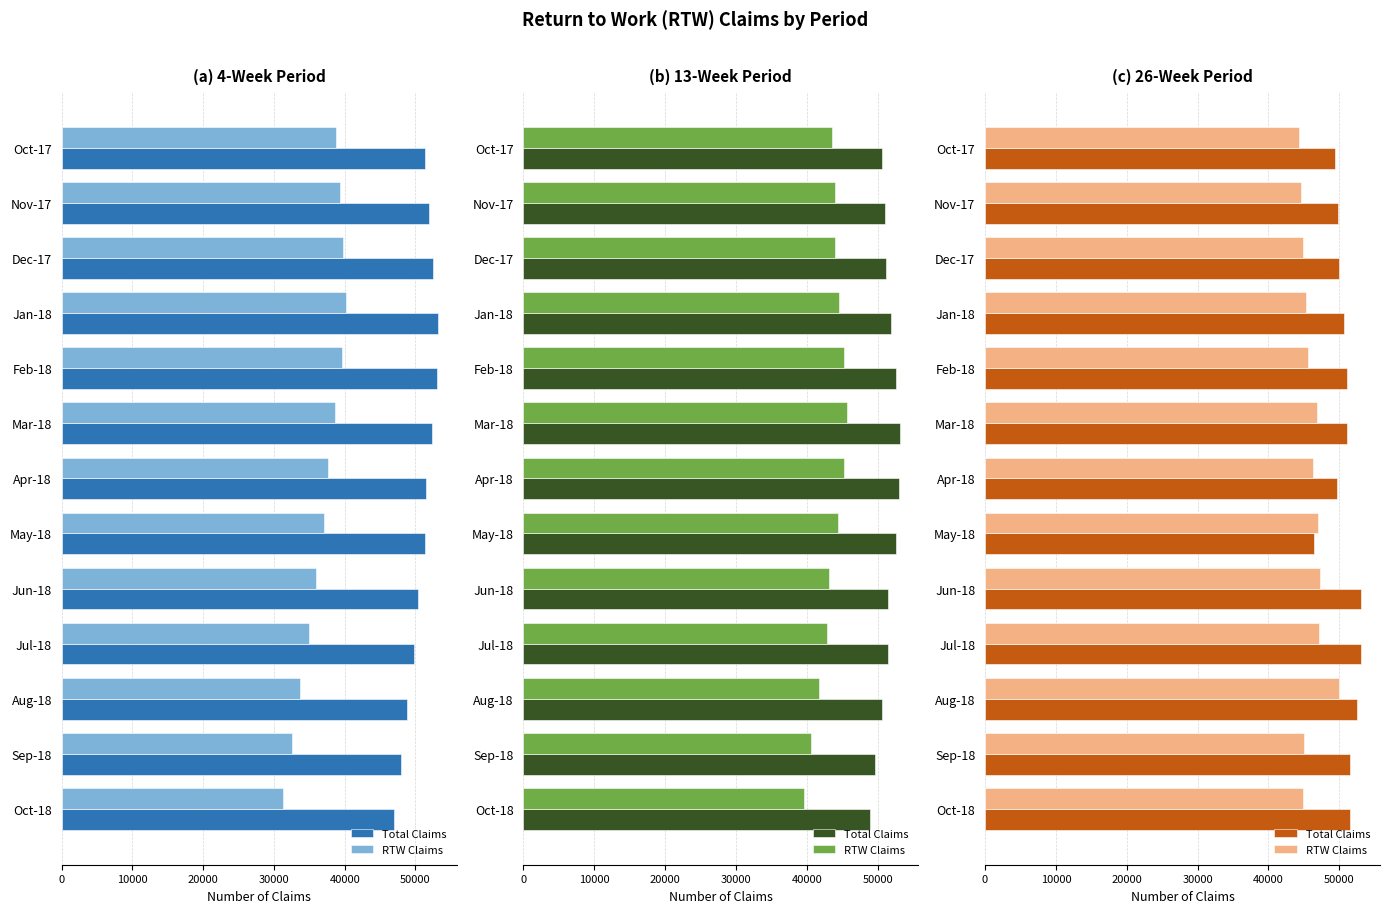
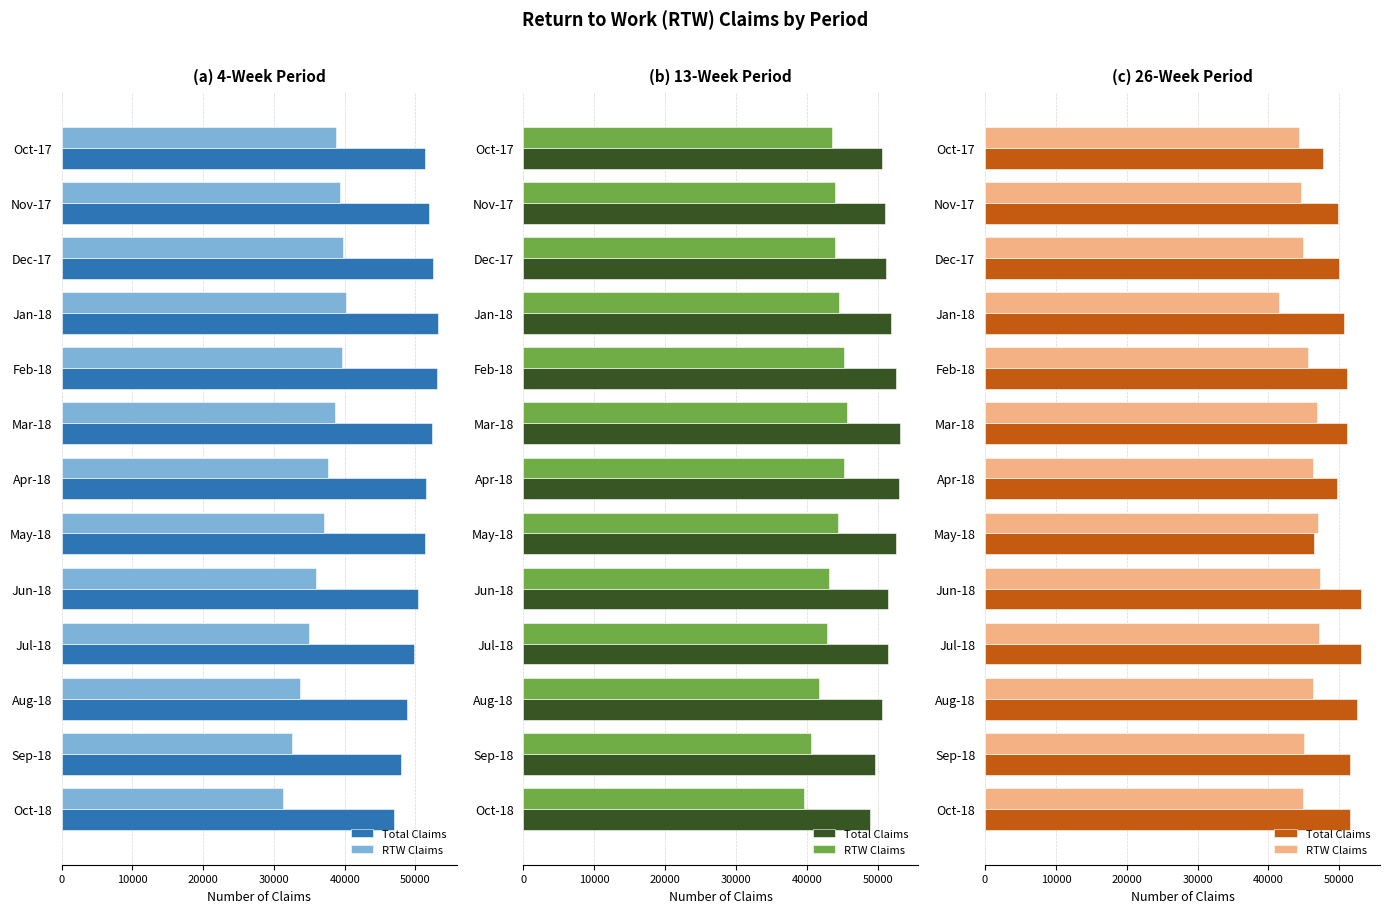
  {
    "(c) 26-Week Period": {
      "Total Claims": {
-       "Oct-17": 49000,
+       "Oct-17": 48000,
        "Nov-17": 50000,
        "Dec-17": 50000,
        "Jan-18": 51000,
        "Feb-18": 51000,
        "Mar-18": 51000,
        "Apr-18": 50000,
        "May-18": 46000,
        "Jun-18": 53000,
        "Jul-18": 53000,
        "Aug-18": 52000,
        "Sep-18": 51000,
        "Oct-18": 51000
      },
      "RTW Claims": {
        "Oct-17": 44000,
        "Nov-17": 45000,
        "Dec-17": 45000,
-       "Jan-18": 45000,
+       "Jan-18": 42000,
        "Feb-18": 46000,
        "Mar-18": 47000,
        "Apr-18": 46000,
        "May-18": 47000,
        "Jun-18": 47000,
        "Jul-18": 47000,
-       "Aug-18": 50000,
+       "Aug-18": 46000,
        "Sep-18": 45000,
        "Oct-18": 45000
      }
    }
  }
